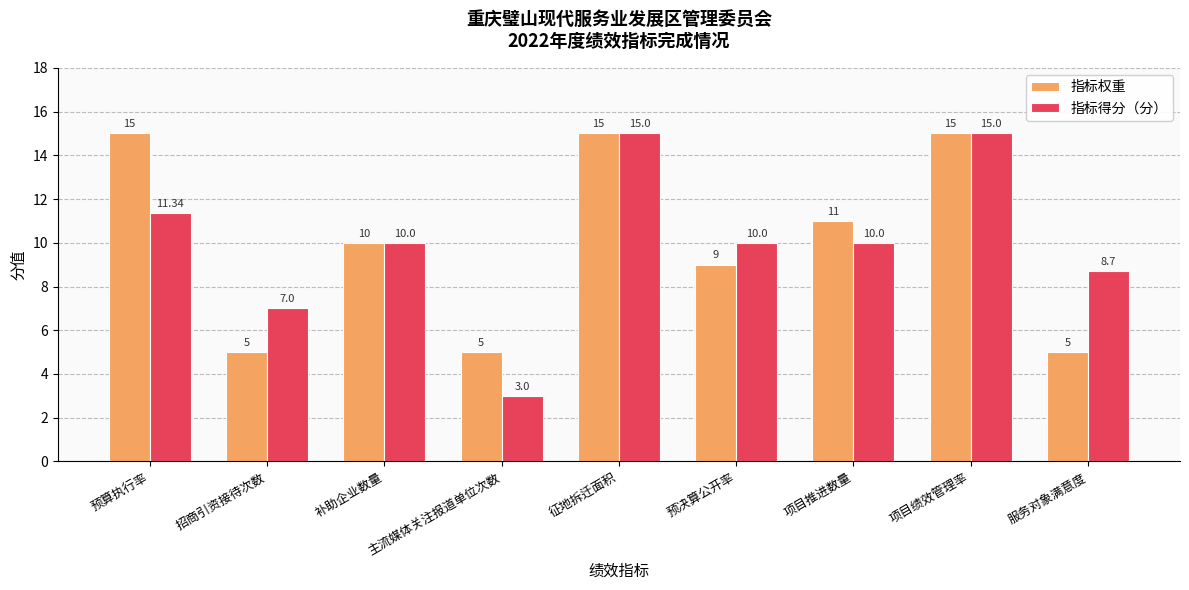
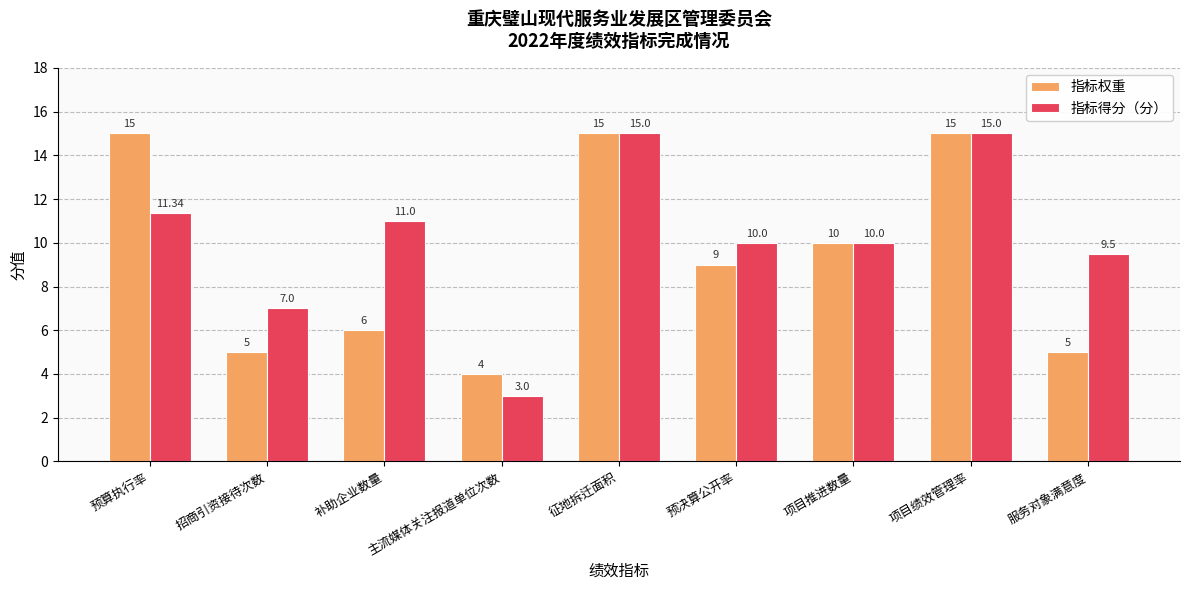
  {
    "指标权重": {
      "预算执行率": 15,
      "招商引资接待次数": 5,
-     "补助企业数量": 10,
-     "主流媒体关注报道单位次数": 5,
+     "补助企业数量": 6,
+     "主流媒体关注报道单位次数": 4,
      "征地拆迁面积": 15,
      "预决算公开率": 9,
-     "项目推进数量": 11,
+     "项目推进数量": 10,
      "项目绩效管理率": 15,
      "服务对象满意度": 5
    },
    "指标得分（分）": {
      "预算执行率": 11.34,
      "招商引资接待次数": 7.0,
-     "补助企业数量": 10.0,
+     "补助企业数量": 11.0,
      "主流媒体关注报道单位次数": 3.0,
      "征地拆迁面积": 15.0,
      "预决算公开率": 10.0,
      "项目推进数量": 10.0,
      "项目绩效管理率": 15.0,
-     "服务对象满意度": 8.7
+     "服务对象满意度": 9.5
    }
  }
